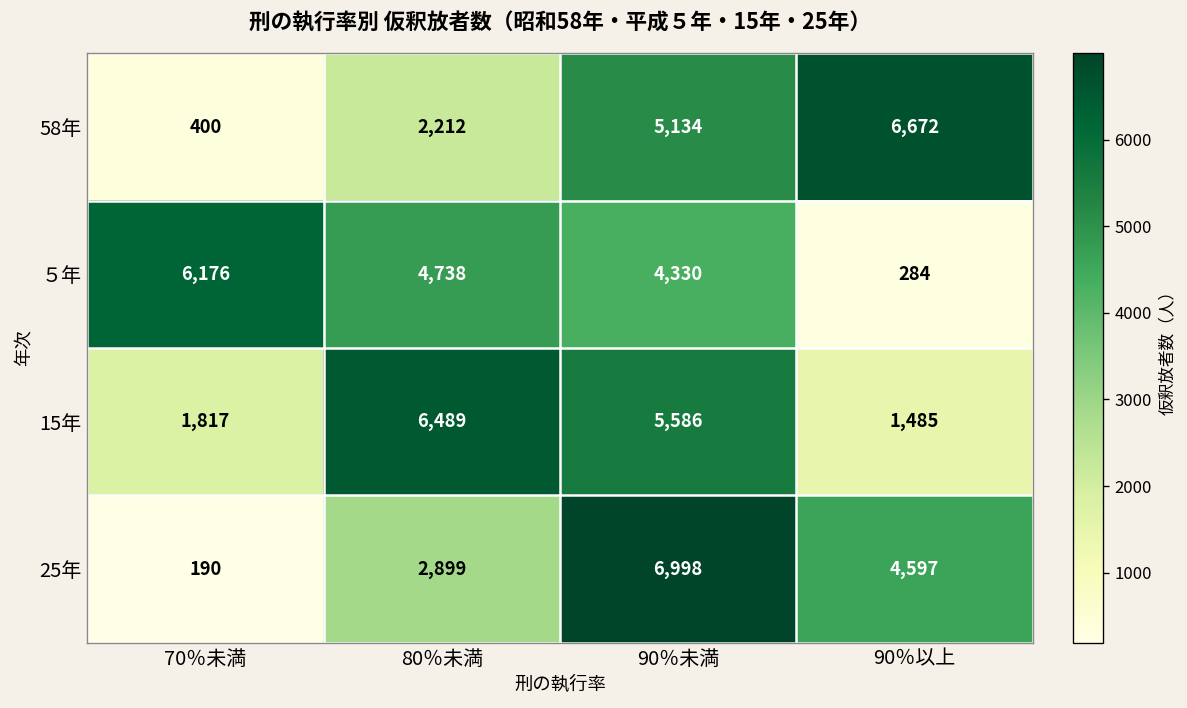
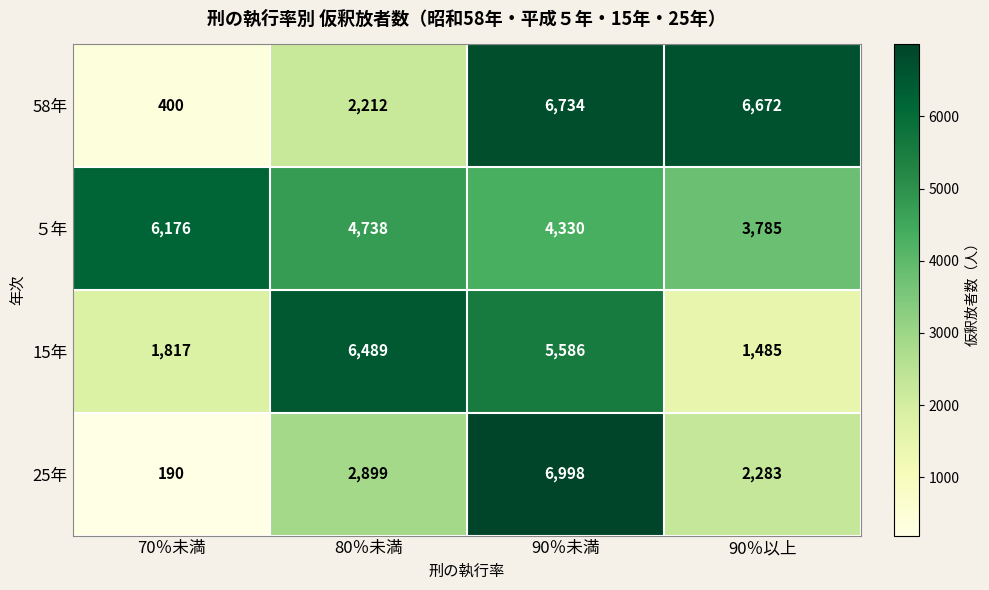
  {
    "58年": {
      "70％未満": "400",
      "80％未満": "2,212",
-     "90％未満": "5,134",
+     "90％未満": "6,734",
      "90％以上": "6,672"
    },
    "５年": {
      "70％未満": "6,176",
      "80％未満": "4,738",
      "90％未満": "4,330",
-     "90％以上": "284"
+     "90％以上": "3,785"
    },
    "15年": {
      "70％未満": "1,817",
      "80％未満": "6,489",
      "90％未満": "5,586",
      "90％以上": "1,485"
    },
    "25年": {
      "70％未満": "190",
      "80％未満": "2,899",
      "90％未満": "6,998",
-     "90％以上": "4,597"
+     "90％以上": "2,283"
    }
  }
